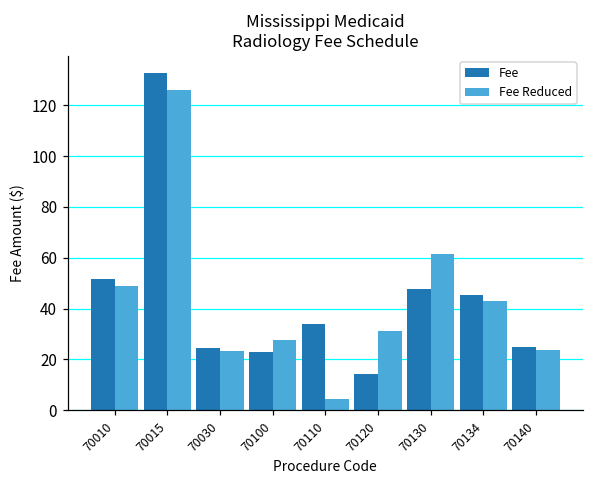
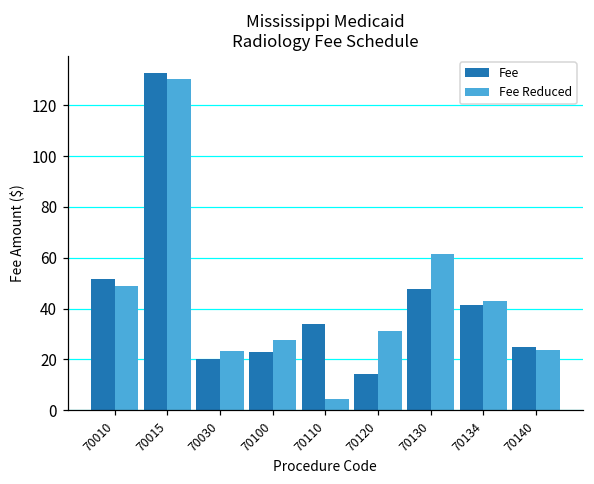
  {
    "Fee": {
      "70010": 52,
      "70015": 133,
-     "70030": 25,
+     "70030": 20,
      "70100": 23,
      "70110": 34,
      "70120": 14,
      "70130": 48,
-     "70134": 45,
+     "70134": 41,
      "70140": 25
    },
    "Fee Reduced": {
      "70010": 49,
-     "70015": 126,
+     "70015": 130,
      "70030": 23,
      "70100": 28,
      "70110": 5,
      "70120": 31,
      "70130": 62,
      "70134": 43,
      "70140": 24
    }
  }
